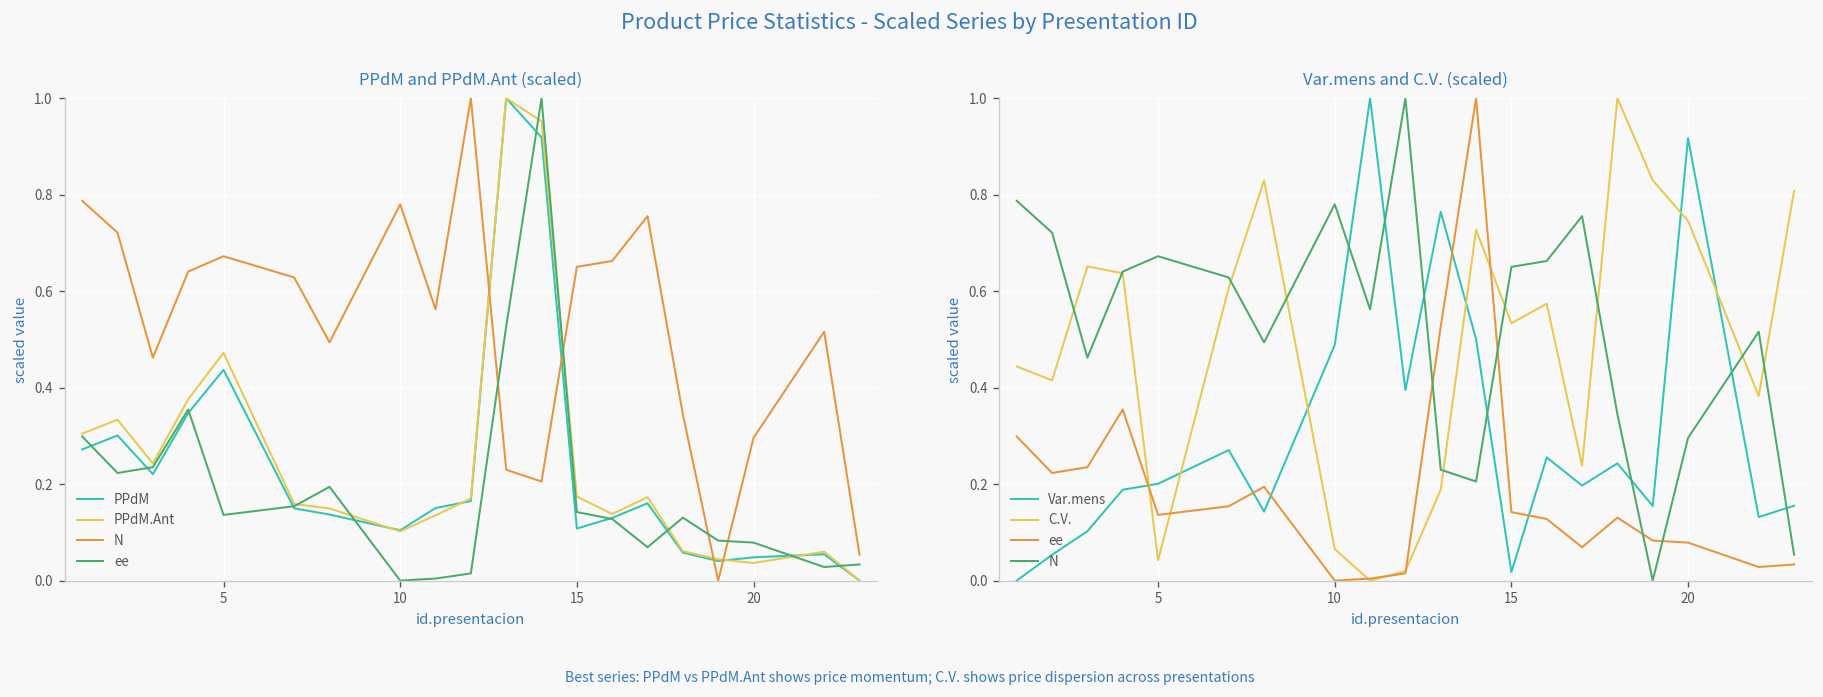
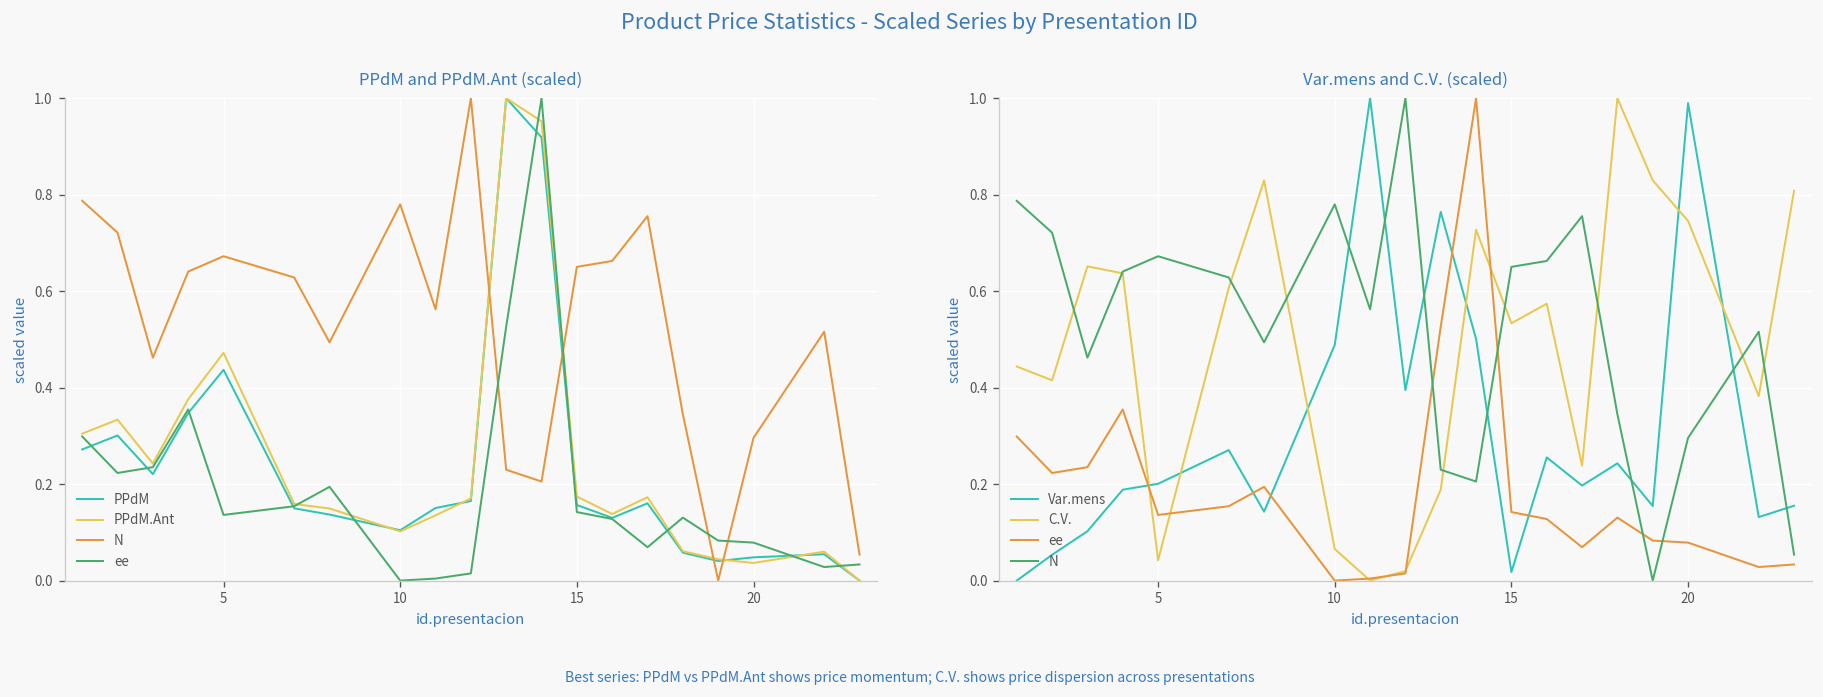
  {
    "PPdM and PPdM.Ant (scaled)": {
      "PPdM": {
        "5": 0.44,
-       "15": 0.11,
+       "15": 0.16,
        "20": 0.05
      }
    },
    "Var.mens and C.V. (scaled)": {
      "Var.mens": {
        "5": 0.20,
        "10": 0.49,
        "15": 0.02,
-       "20": 0.92
+       "20": 0.99
      },
      "N": {
        "5": 0.67,
        "10": 0.78,
        "15": 0.65,
        "20": 0.30
      }
    }
  }
